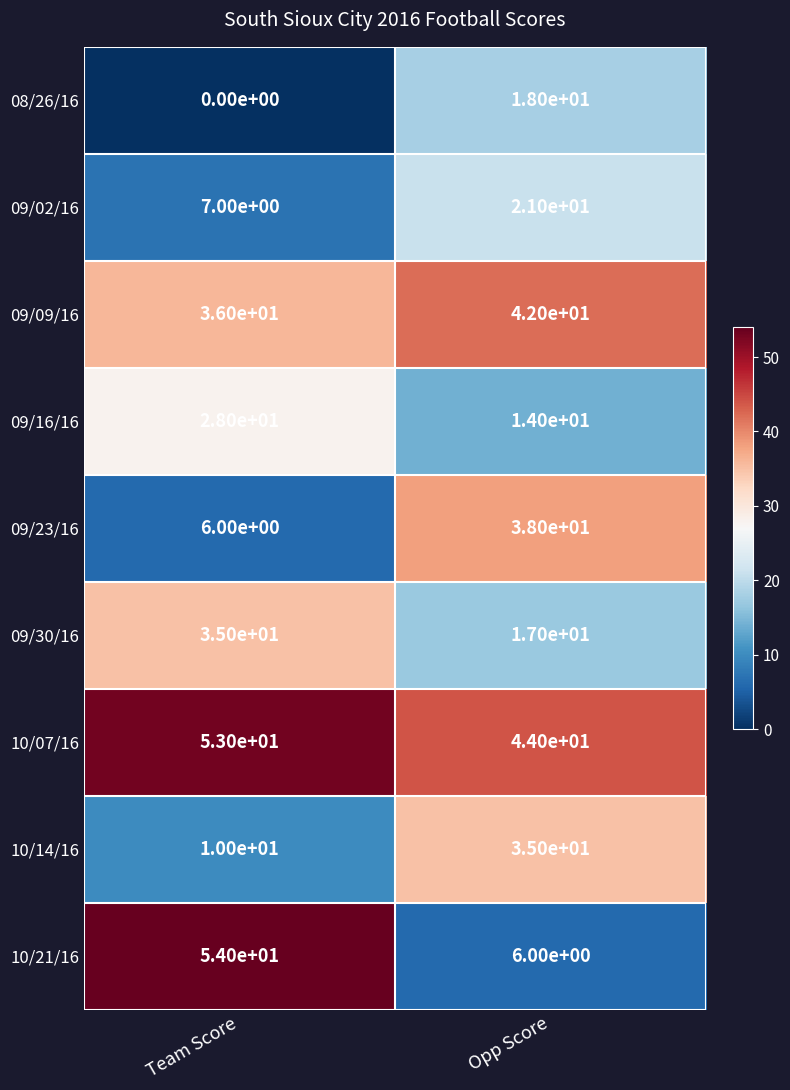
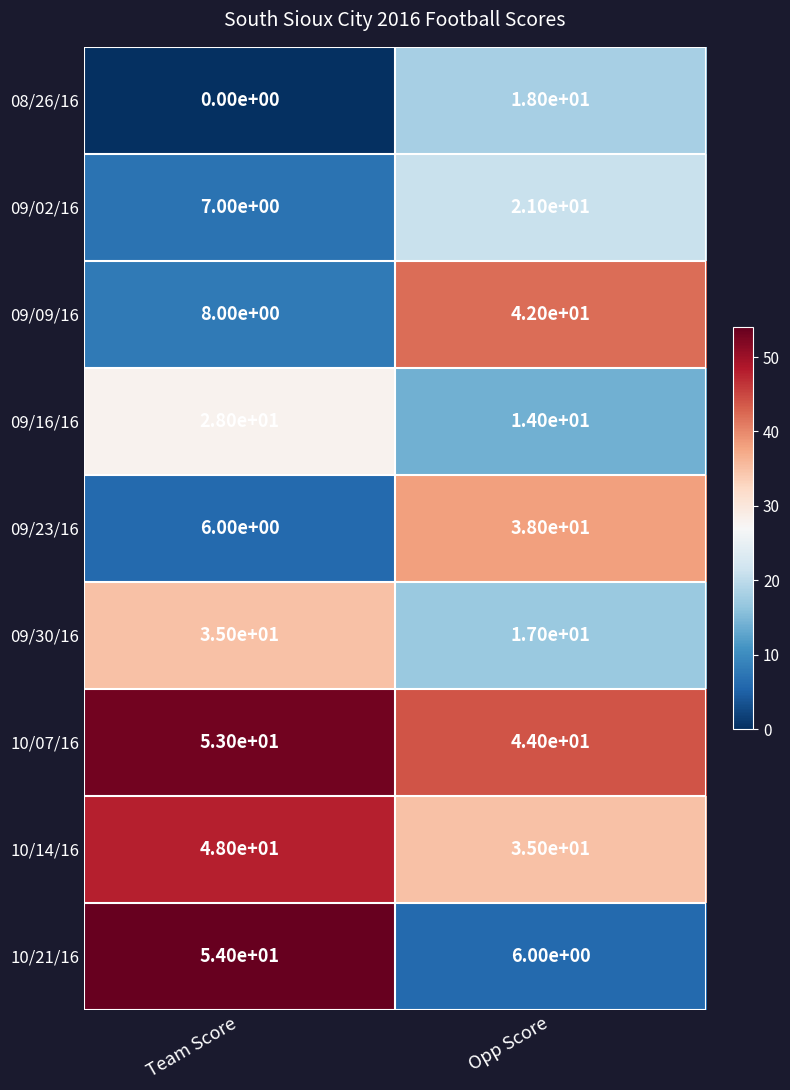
  {
    "08/26/16": {
      "Team Score": "0.00e+00",
      "Opp Score": "1.80e+01"
    },
    "09/02/16": {
      "Team Score": "7.00e+00",
      "Opp Score": "2.10e+01"
    },
    "09/09/16": {
-     "Team Score": "3.60e+01",
+     "Team Score": "8.00e+00",
      "Opp Score": "4.20e+01"
    },
    "09/16/16": {
      "Opp Score": "1.40e+01"
    },
    "09/23/16": {
      "Team Score": "6.00e+00",
      "Opp Score": "3.80e+01"
    },
    "09/30/16": {
      "Team Score": "3.50e+01",
      "Opp Score": "1.70e+01"
    },
    "10/07/16": {
      "Team Score": "5.30e+01",
      "Opp Score": "4.40e+01"
    },
    "10/14/16": {
-     "Team Score": "1.00e+01",
+     "Team Score": "4.80e+01",
      "Opp Score": "3.50e+01"
    },
    "10/21/16": {
      "Team Score": "5.40e+01",
      "Opp Score": "6.00e+00"
    }
  }
